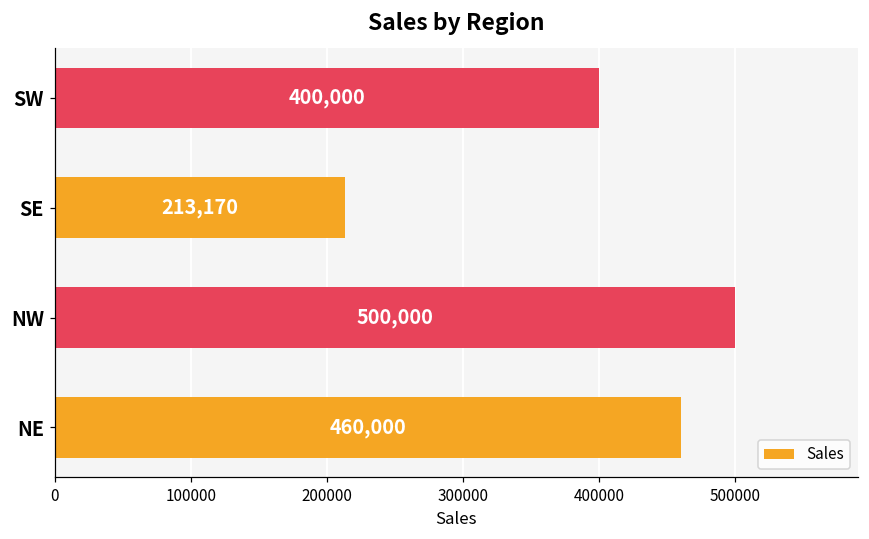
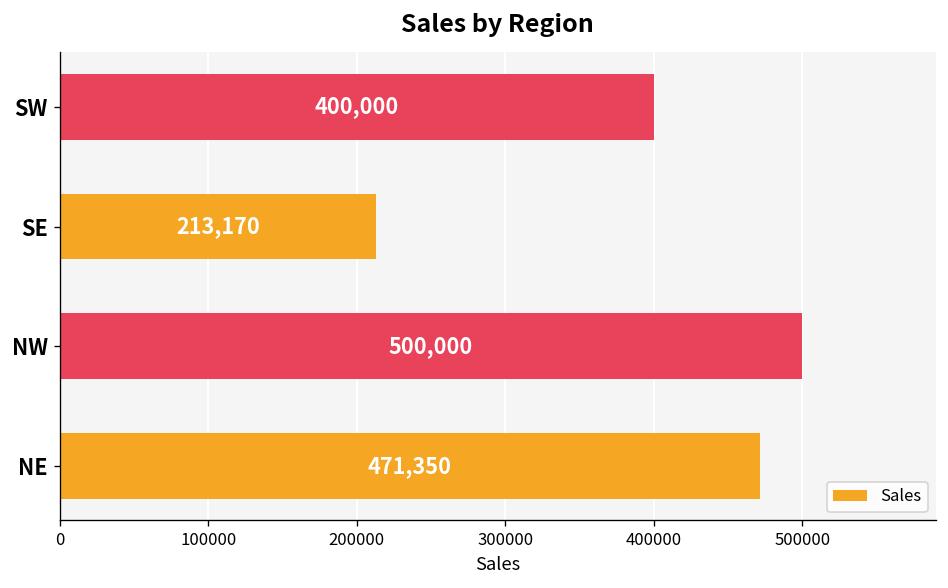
  {
    "SW": "400,000",
    "SE": "213,170",
    "NW": "500,000",
-   "NE": "460,000"
+   "NE": "471,350"
  }
